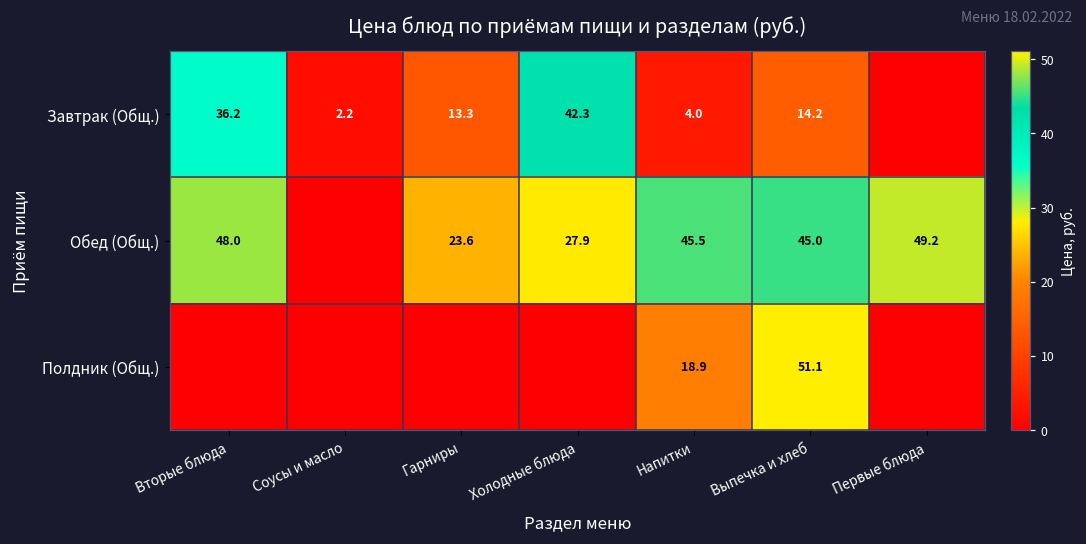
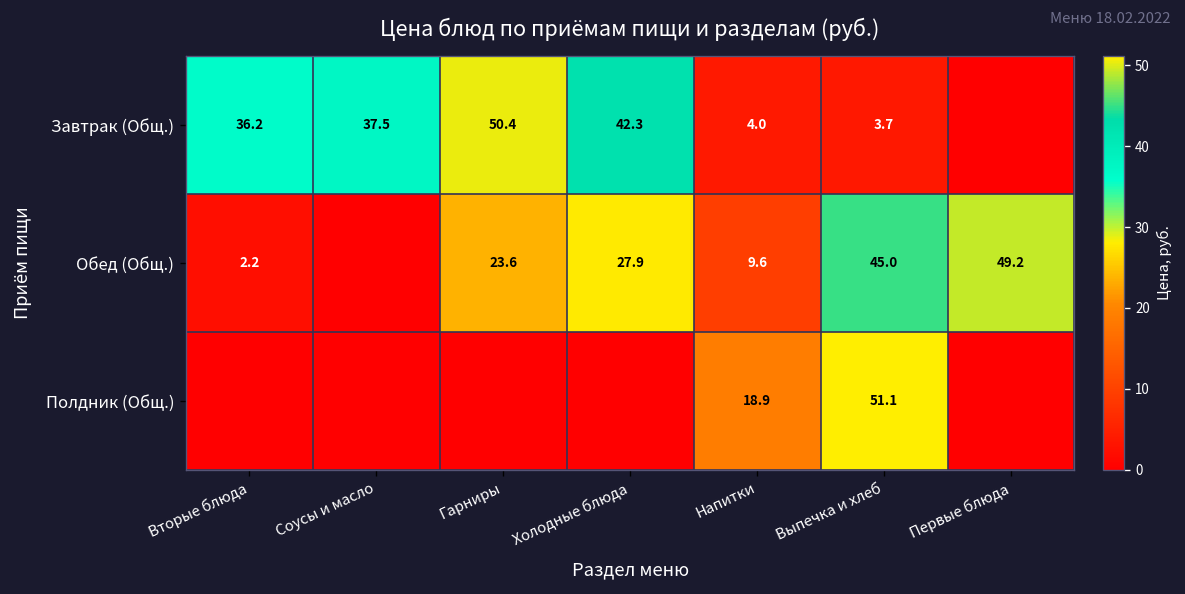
  {
    "Завтрак (Общ.)": {
      "Вторые блюда": 36.2,
-     "Соусы и масло": 2.2,
-     "Гарниры": 13.3,
+     "Соусы и масло": 37.5,
+     "Гарниры": 50.4,
      "Холодные блюда": 42.3,
      "Напитки": 4.0,
-     "Выпечка и хлеб": 14.2
+     "Выпечка и хлеб": 3.7
    },
    "Обед (Общ.)": {
-     "Вторые блюда": 48.0,
+     "Вторые блюда": 2.2,
      "Гарниры": 23.6,
      "Холодные блюда": 27.9,
-     "Напитки": 45.5,
+     "Напитки": 9.6,
      "Выпечка и хлеб": 45.0,
      "Первые блюда": 49.2
    },
    "Полдник (Общ.)": {
      "Напитки": 18.9,
      "Выпечка и хлеб": 51.1
    }
  }
